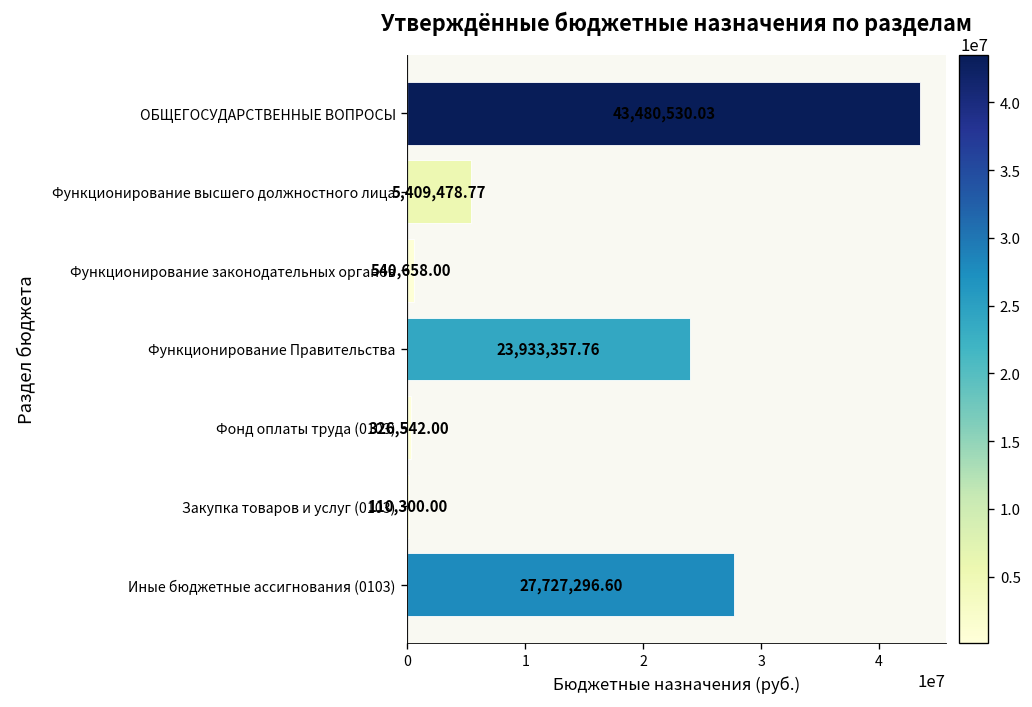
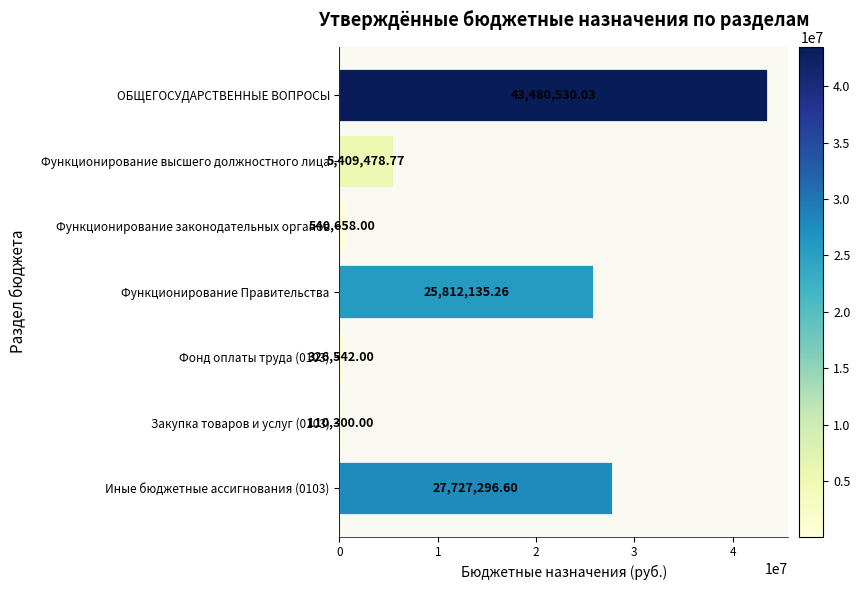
  {
    "ОБЩЕГОСУДАРСТВЕННЫЕ ВОПРОСЫ": "43,480,530.03",
    "Функционирование высшего должностного лица": "5,409,478.77",
    "Функционирование законодательных органов": "540,658.00",
-   "Функционирование Правительства": "23,933,357.76",
+   "Функционирование Правительства": "25,812,135.26",
    "Фонд оплаты труда (0103)": "326,542.00",
    "Закупка товаров и услуг (0103)": "110,300.00",
    "Иные бюджетные ассигнования (0103)": "27,727,296.60"
  }
